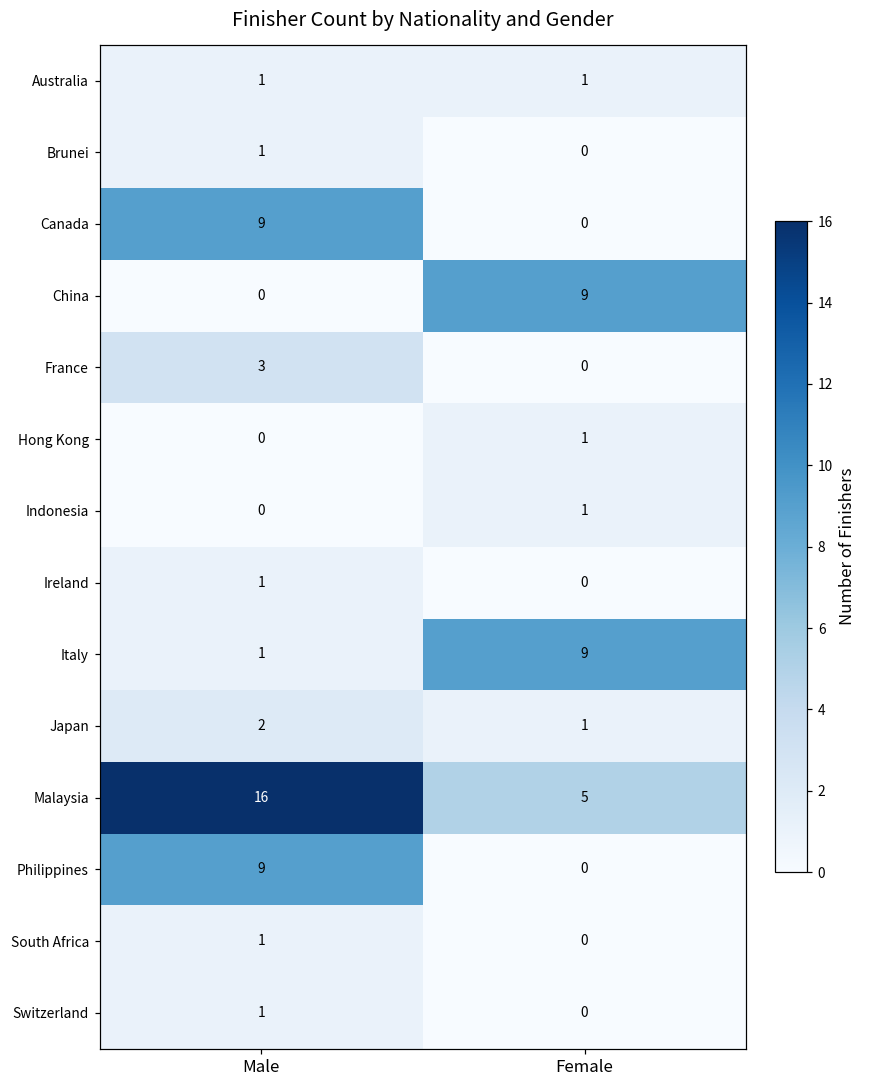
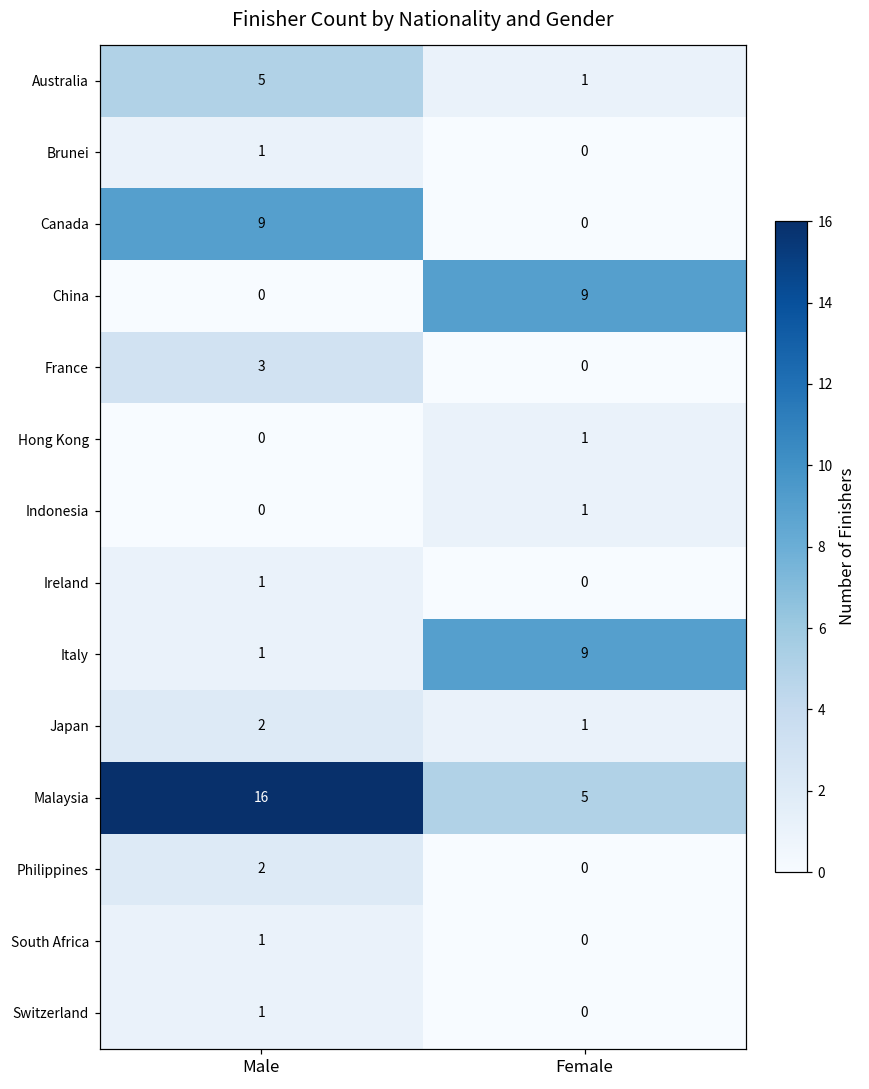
  {
    "Australia": {
-     "Male": 1,
+     "Male": 5,
      "Female": 1
    },
    "Brunei": {
      "Male": 1,
      "Female": 0
    },
    "Canada": {
      "Male": 9,
      "Female": 0
    },
    "China": {
      "Male": 0,
      "Female": 9
    },
    "France": {
      "Male": 3,
      "Female": 0
    },
    "Hong Kong": {
      "Male": 0,
      "Female": 1
    },
    "Indonesia": {
      "Male": 0,
      "Female": 1
    },
    "Ireland": {
      "Male": 1,
      "Female": 0
    },
    "Italy": {
      "Male": 1,
      "Female": 9
    },
    "Japan": {
      "Male": 2,
      "Female": 1
    },
    "Malaysia": {
      "Male": 16,
      "Female": 5
    },
    "Philippines": {
-     "Male": 9,
+     "Male": 2,
      "Female": 0
    },
    "South Africa": {
      "Male": 1,
      "Female": 0
    },
    "Switzerland": {
      "Male": 1,
      "Female": 0
    }
  }
